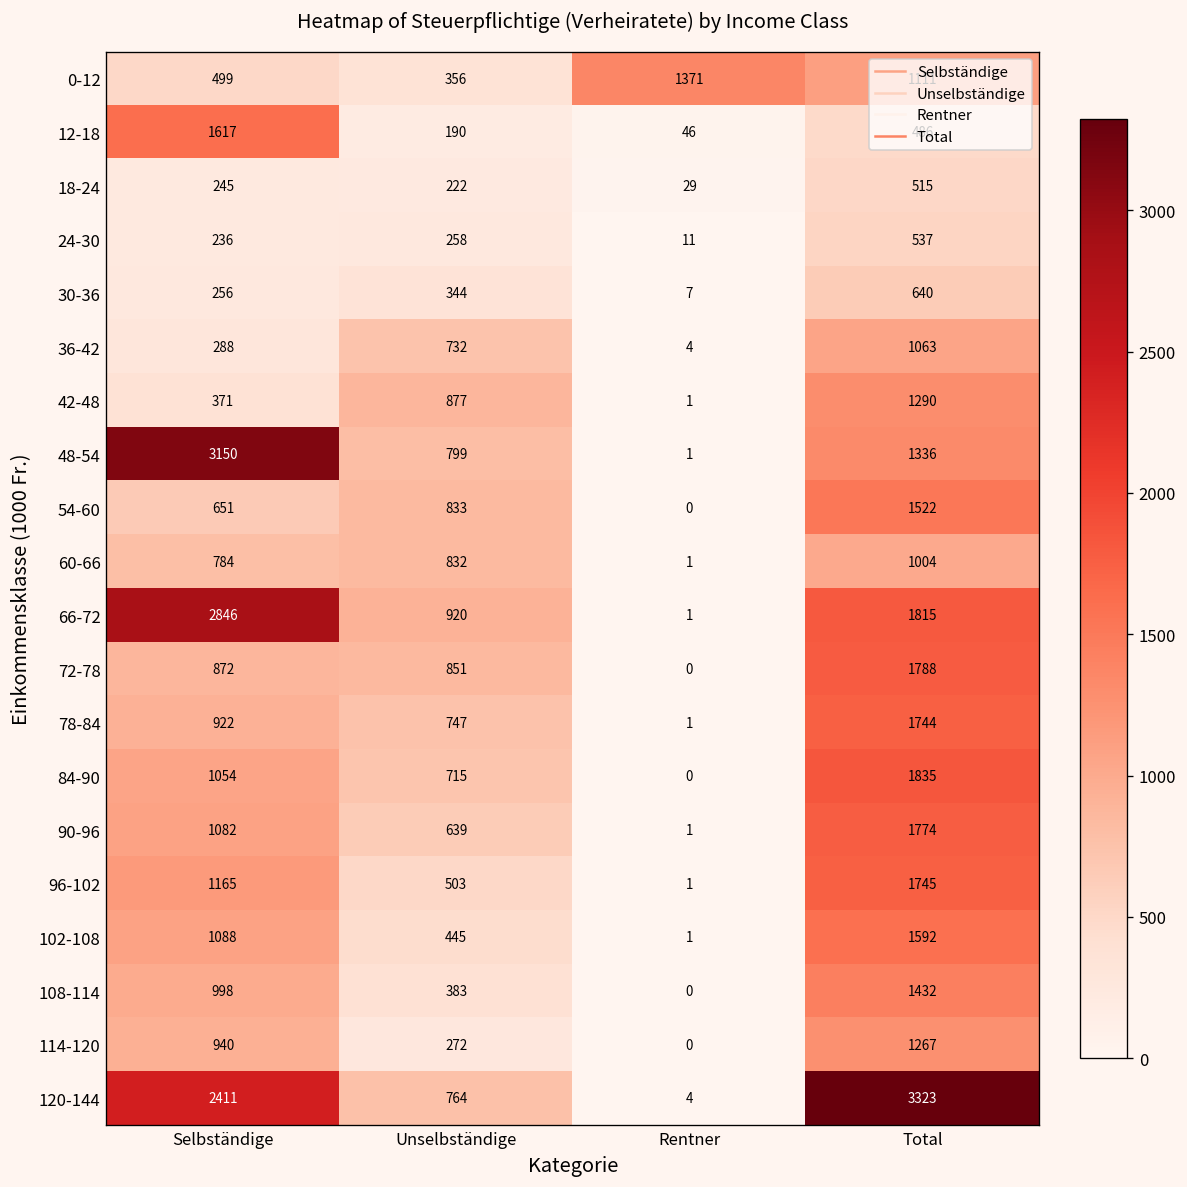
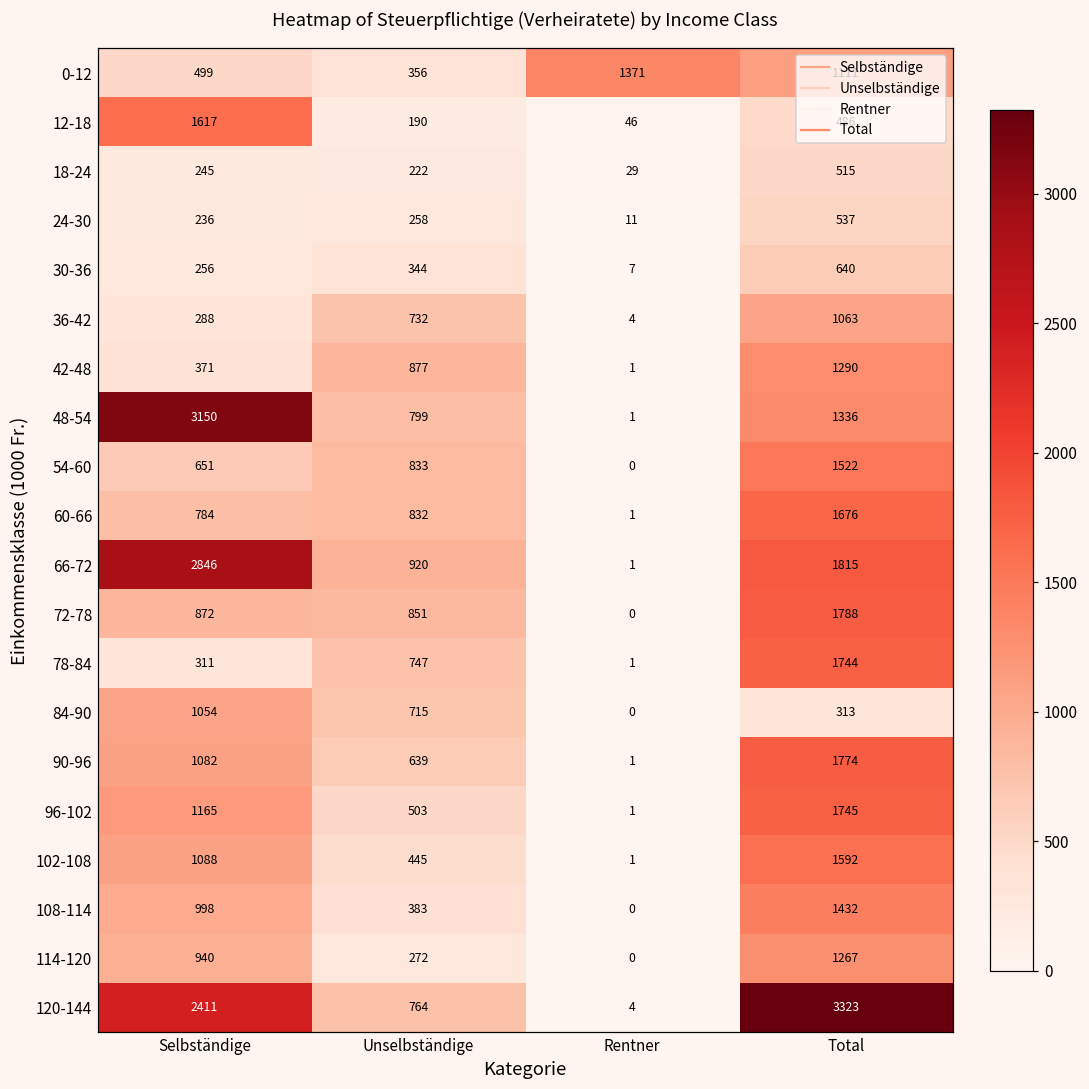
  {
    "0-12": {
      "Selbständige": 499,
      "Unselbständige": 356,
      "Rentner": 1371
    },
    "12-18": {
      "Selbständige": 1617,
      "Unselbständige": 190,
      "Rentner": 46
    },
    "18-24": {
      "Selbständige": 245,
      "Unselbständige": 222,
      "Rentner": 29,
      "Total": 515
    },
    "24-30": {
      "Selbständige": 236,
      "Unselbständige": 258,
      "Rentner": 11,
      "Total": 537
    },
    "30-36": {
      "Selbständige": 256,
      "Unselbständige": 344,
      "Rentner": 7,
      "Total": 640
    },
    "36-42": {
      "Selbständige": 288,
      "Unselbständige": 732,
      "Rentner": 4,
      "Total": 1063
    },
    "42-48": {
      "Selbständige": 371,
      "Unselbständige": 877,
      "Rentner": 1,
      "Total": 1290
    },
    "48-54": {
      "Selbständige": 3150,
      "Unselbständige": 799,
      "Rentner": 1,
      "Total": 1336
    },
    "54-60": {
      "Selbständige": 651,
      "Unselbständige": 833,
      "Rentner": 0,
      "Total": 1522
    },
    "60-66": {
      "Selbständige": 784,
      "Unselbständige": 832,
      "Rentner": 1,
-     "Total": 1004
+     "Total": 1676
    },
    "66-72": {
      "Selbständige": 2846,
      "Unselbständige": 920,
      "Rentner": 1,
      "Total": 1815
    },
    "72-78": {
      "Selbständige": 872,
      "Unselbständige": 851,
      "Rentner": 0,
      "Total": 1788
    },
    "78-84": {
-     "Selbständige": 922,
+     "Selbständige": 311,
      "Unselbständige": 747,
      "Rentner": 1,
      "Total": 1744
    },
    "84-90": {
      "Selbständige": 1054,
      "Unselbständige": 715,
      "Rentner": 0,
-     "Total": 1835
+     "Total": 313
    },
    "90-96": {
      "Selbständige": 1082,
      "Unselbständige": 639,
      "Rentner": 1,
      "Total": 1774
    },
    "96-102": {
      "Selbständige": 1165,
      "Unselbständige": 503,
      "Rentner": 1,
      "Total": 1745
    },
    "102-108": {
      "Selbständige": 1088,
      "Unselbständige": 445,
      "Rentner": 1,
      "Total": 1592
    },
    "108-114": {
      "Selbständige": 998,
      "Unselbständige": 383,
      "Rentner": 0,
      "Total": 1432
    },
    "114-120": {
      "Selbständige": 940,
      "Unselbständige": 272,
      "Rentner": 0,
      "Total": 1267
    },
    "120-144": {
      "Selbständige": 2411,
      "Unselbständige": 764,
      "Rentner": 4,
      "Total": 3323
    }
  }
